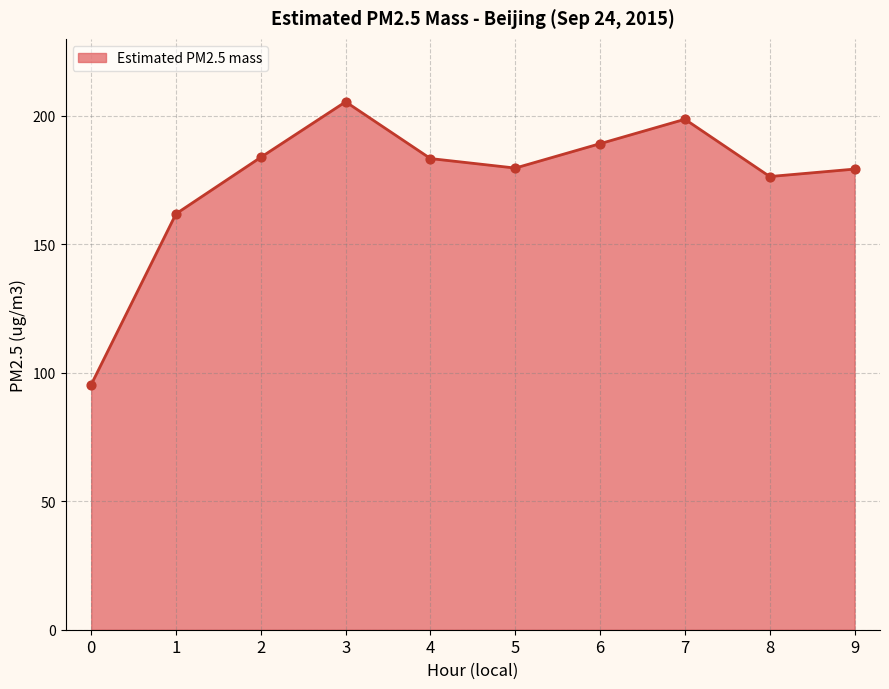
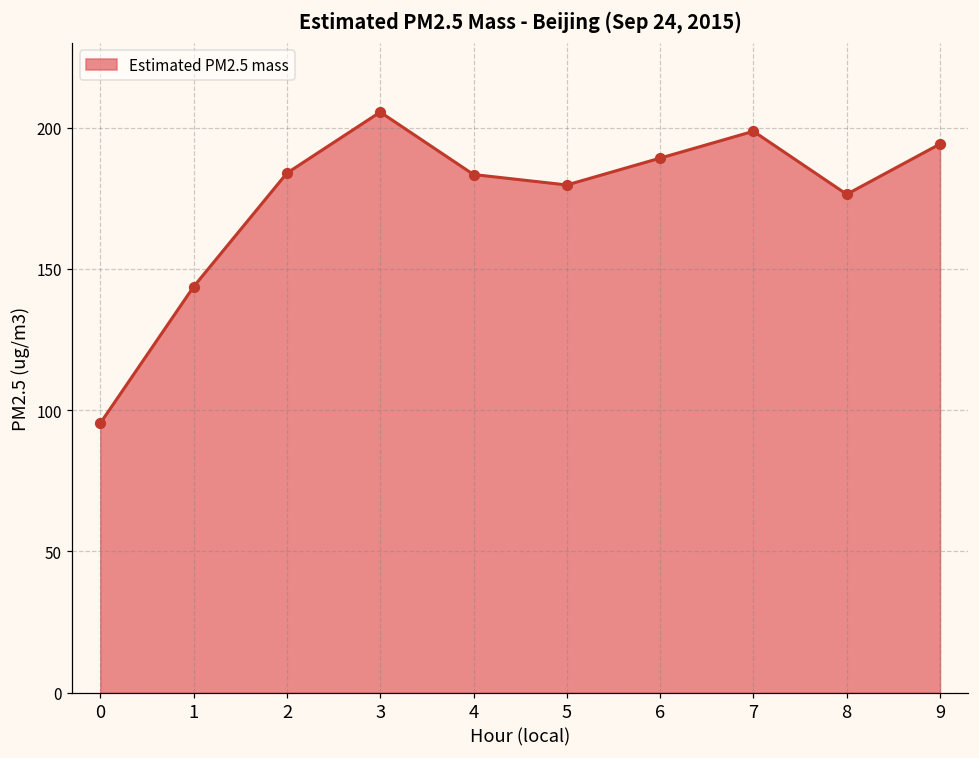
  {
    "0": 95,
-   "1": 162,
+   "1": 144,
    "2": 184,
    "3": 206,
    "4": 183,
    "5": 180,
    "6": 189,
    "7": 199,
    "8": 176,
-   "9": 179
+   "9": 194
  }
